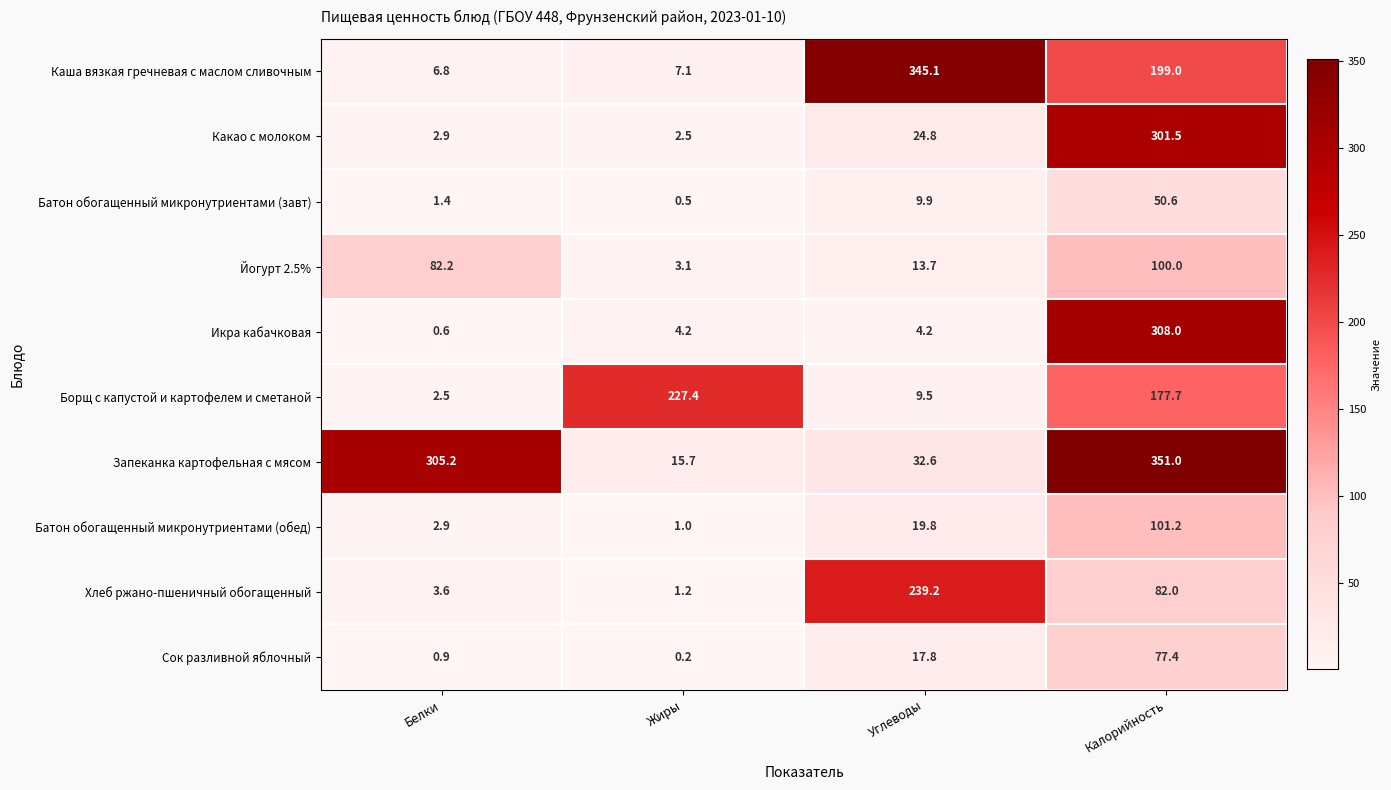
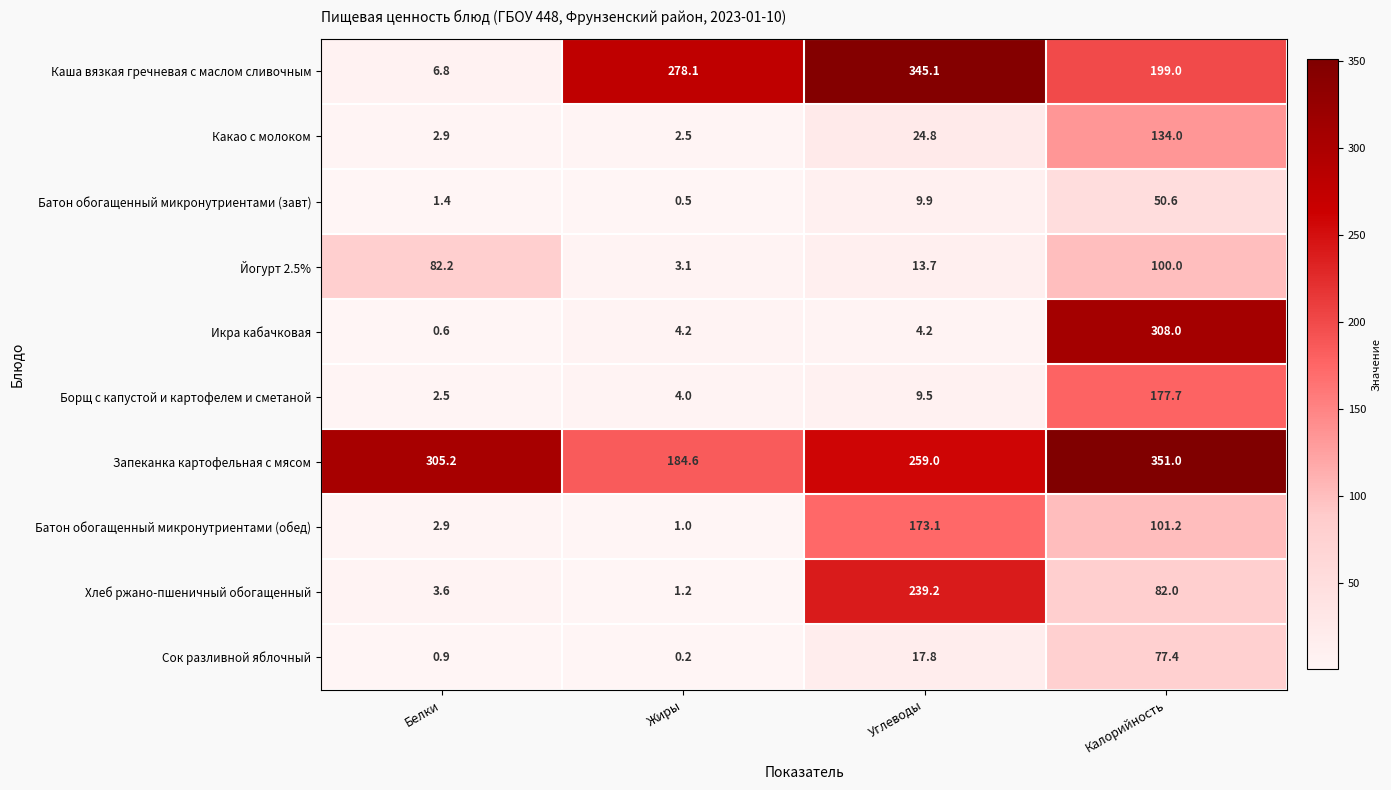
  {
    "Каша вязкая гречневая с маслом сливочным": {
      "Белки": 6.8,
-     "Жиры": 7.1,
+     "Жиры": 278.1,
      "Углеводы": 345.1,
      "Калорийность": 199.0
    },
    "Какао с молоком": {
      "Белки": 2.9,
      "Жиры": 2.5,
      "Углеводы": 24.8,
-     "Калорийность": 301.5
+     "Калорийность": 134.0
    },
    "Батон обогащенный микронутриентами (завт)": {
      "Белки": 1.4,
      "Жиры": 0.5,
      "Углеводы": 9.9,
      "Калорийность": 50.6
    },
    "Йогурт 2.5%": {
      "Белки": 82.2,
      "Жиры": 3.1,
      "Углеводы": 13.7,
      "Калорийность": 100.0
    },
    "Икра кабачковая": {
      "Белки": 0.6,
      "Жиры": 4.2,
      "Углеводы": 4.2,
      "Калорийность": 308.0
    },
    "Борщ с капустой и картофелем и сметаной": {
      "Белки": 2.5,
-     "Жиры": 227.4,
+     "Жиры": 4.0,
      "Углеводы": 9.5,
      "Калорийность": 177.7
    },
    "Запеканка картофельная с мясом": {
      "Белки": 305.2,
-     "Жиры": 15.7,
-     "Углеводы": 32.6,
+     "Жиры": 184.6,
+     "Углеводы": 259.0,
      "Калорийность": 351.0
    },
    "Батон обогащенный микронутриентами (обед)": {
      "Белки": 2.9,
      "Жиры": 1.0,
-     "Углеводы": 19.8,
+     "Углеводы": 173.1,
      "Калорийность": 101.2
    },
    "Хлеб ржано-пшеничный обогащенный": {
      "Белки": 3.6,
      "Жиры": 1.2,
      "Углеводы": 239.2,
      "Калорийность": 82.0
    },
    "Сок разливной яблочный": {
      "Белки": 0.9,
      "Жиры": 0.2,
      "Углеводы": 17.8,
      "Калорийность": 77.4
    }
  }
